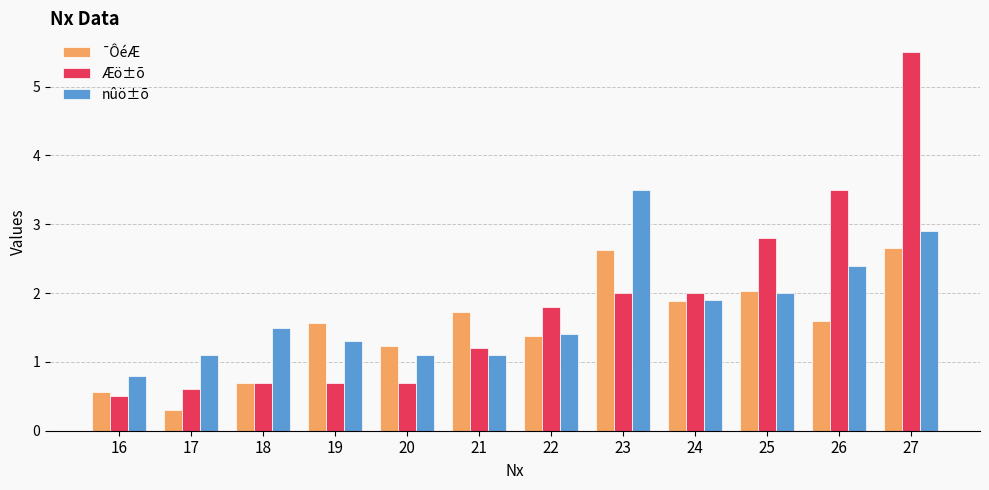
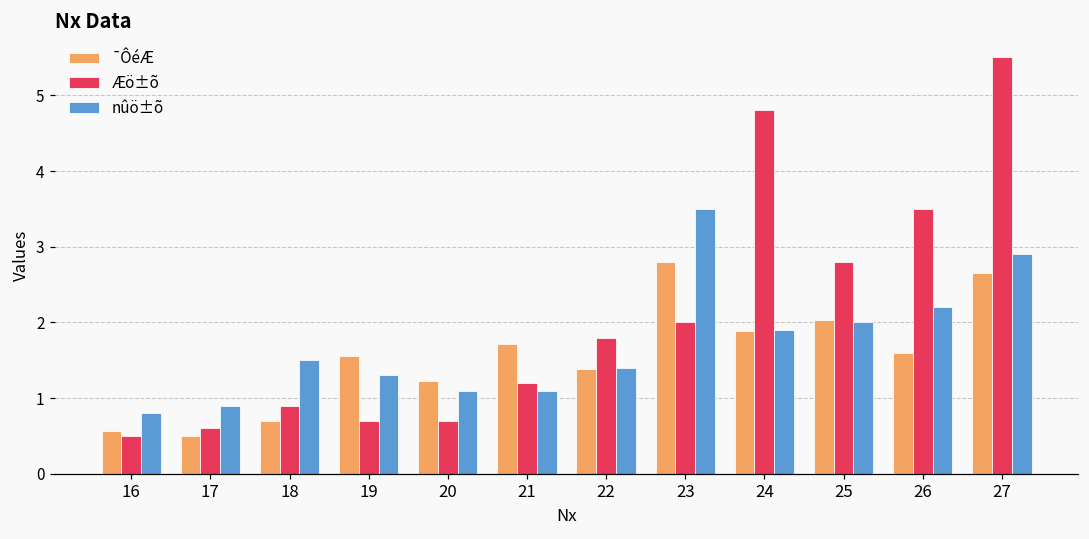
  {
    "¯ÔéÆ": {
      "16": 0.6,
-     "17": 0.3,
+     "17": 0.5,
      "18": 0.7,
      "19": 1.6,
      "20": 1.2,
      "21": 1.7,
      "22": 1.4,
-     "23": 2.6,
+     "23": 2.8,
      "24": 1.9,
      "25": 2.0,
      "26": 1.6,
      "27": 2.7
    },
    "Æö±õ": {
      "16": 0.5,
      "17": 0.6,
-     "18": 0.7,
+     "18": 0.9,
      "19": 0.7,
      "20": 0.7,
      "21": 1.2,
      "22": 1.8,
      "23": 2.0,
-     "24": 2.0,
+     "24": 4.8,
      "25": 2.8,
      "26": 3.5,
      "27": 5.5
    },
    "nûö±õ": {
      "16": 0.8,
-     "17": 1.1,
+     "17": 0.9,
      "18": 1.5,
      "19": 1.3,
      "20": 1.1,
      "21": 1.1,
      "22": 1.4,
      "23": 3.5,
      "24": 1.9,
      "25": 2.0,
-     "26": 2.4,
+     "26": 2.2,
      "27": 2.9
    }
  }
